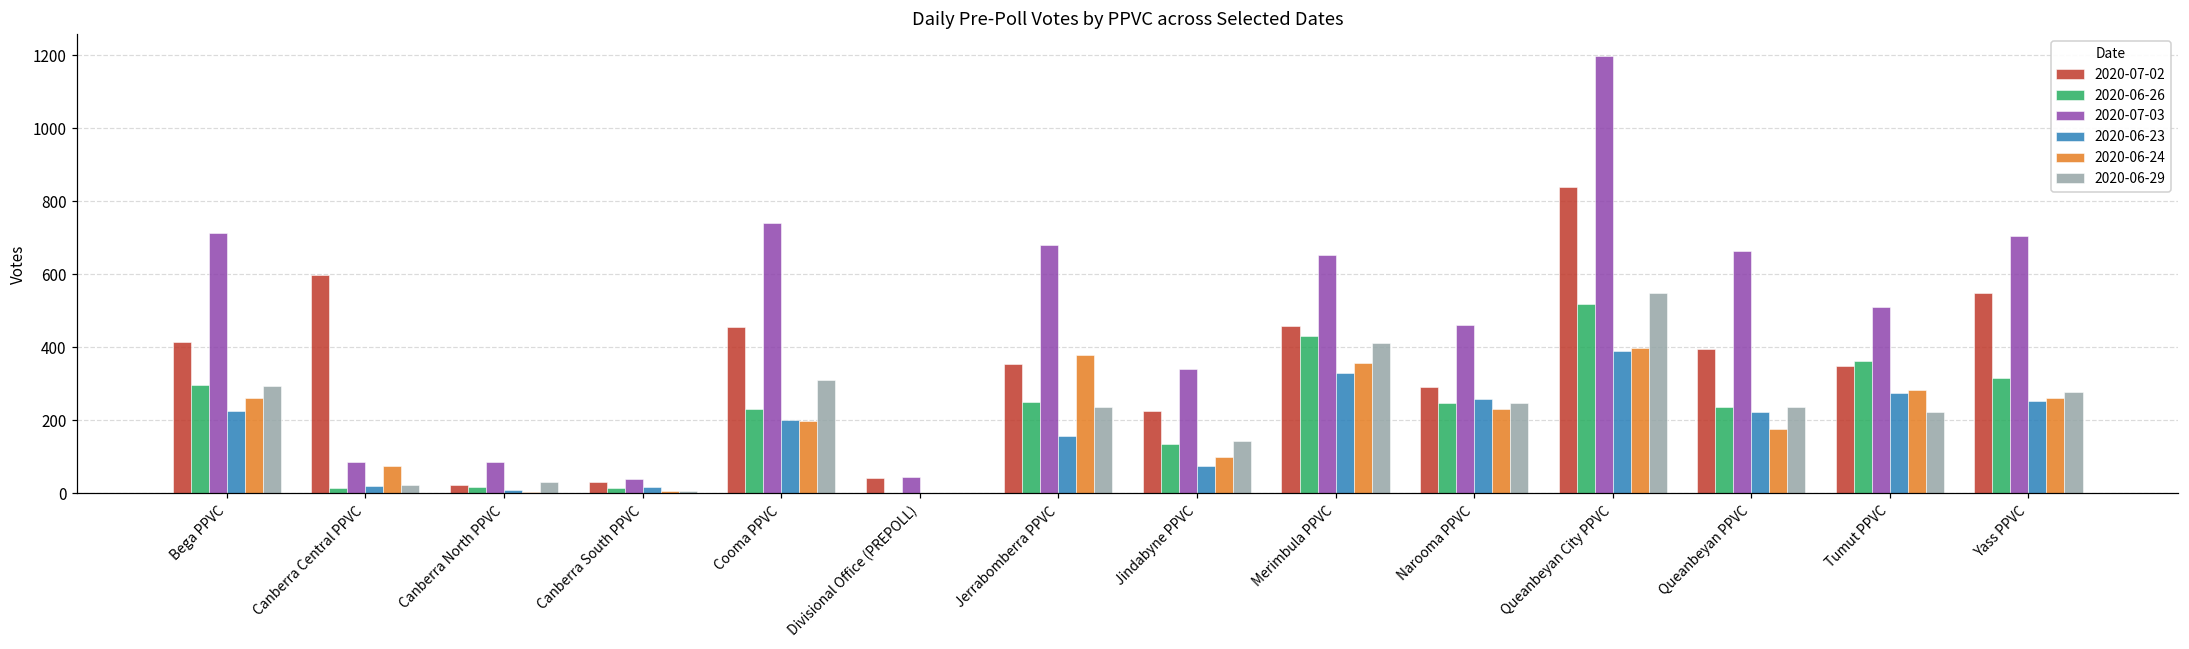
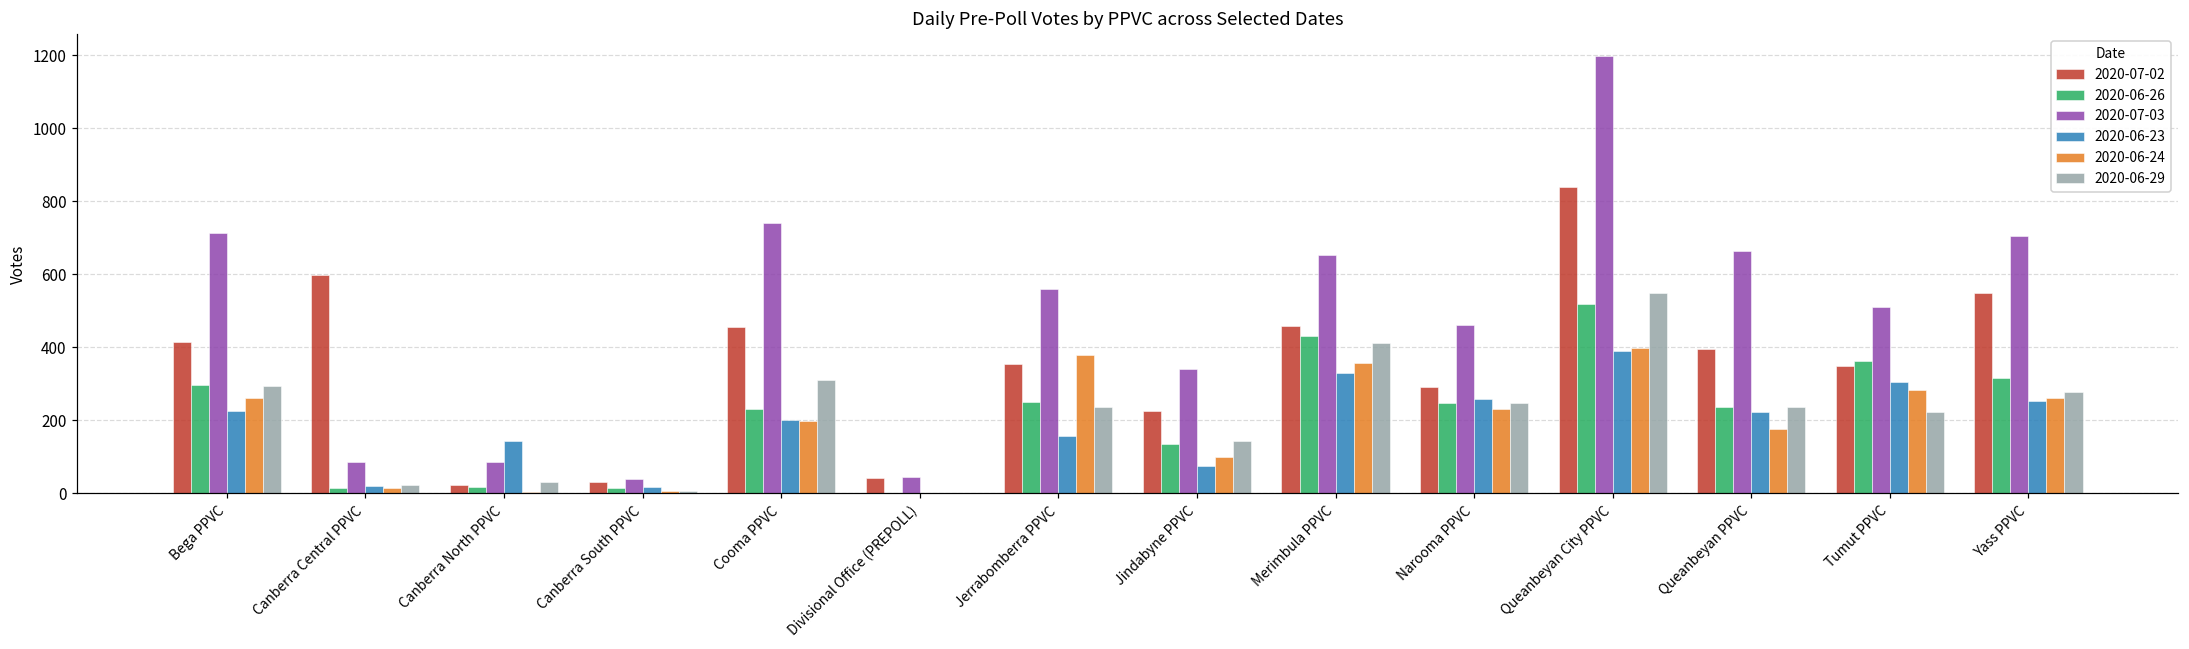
  {
    "2020-07-02": {
      "Bega PPVC": 410,
      "Canberra Central PPVC": 600,
      "Canberra North PPVC": 20,
      "Canberra South PPVC": 30,
      "Cooma PPVC": 460,
      "Divisional Office (PREPOLL)": 40,
      "Jerrabomberra PPVC": 360,
      "Jindabyne PPVC": 230,
      "Merimbula PPVC": 460,
      "Narooma PPVC": 290,
      "Queanbeyan City PPVC": 840,
      "Queanbeyan PPVC": 400,
      "Tumut PPVC": 350,
      "Yass PPVC": 550
    },
    "2020-06-26": {
      "Bega PPVC": 300,
      "Canberra Central PPVC": 20,
      "Canberra North PPVC": 20,
      "Canberra South PPVC": 20,
      "Cooma PPVC": 230,
      "Jerrabomberra PPVC": 250,
      "Jindabyne PPVC": 140,
      "Merimbula PPVC": 430,
      "Narooma PPVC": 250,
      "Queanbeyan City PPVC": 520,
      "Queanbeyan PPVC": 240,
      "Tumut PPVC": 360,
      "Yass PPVC": 320
    },
    "2020-07-03": {
      "Bega PPVC": 710,
      "Canberra Central PPVC": 90,
      "Canberra North PPVC": 90,
      "Canberra South PPVC": 40,
      "Cooma PPVC": 740,
      "Divisional Office (PREPOLL)": 50,
-     "Jerrabomberra PPVC": 680,
+     "Jerrabomberra PPVC": 560,
      "Jindabyne PPVC": 340,
      "Merimbula PPVC": 650,
      "Narooma PPVC": 460,
      "Queanbeyan City PPVC": 1200,
      "Queanbeyan PPVC": 670,
      "Tumut PPVC": 510,
      "Yass PPVC": 710
    },
    "2020-06-23": {
      "Bega PPVC": 230,
      "Canberra Central PPVC": 20,
-     "Canberra North PPVC": 10,
+     "Canberra North PPVC": 140,
      "Canberra South PPVC": 20,
      "Cooma PPVC": 200,
      "Divisional Office (PREPOLL)": 0,
      "Jerrabomberra PPVC": 160,
      "Jindabyne PPVC": 80,
      "Merimbula PPVC": 330,
      "Narooma PPVC": 260,
      "Queanbeyan City PPVC": 390,
      "Queanbeyan PPVC": 220,
-     "Tumut PPVC": 270,
+     "Tumut PPVC": 310,
      "Yass PPVC": 250
    },
    "2020-06-24": {
      "Bega PPVC": 260,
-     "Canberra Central PPVC": 80,
+     "Canberra Central PPVC": 20,
      "Canberra South PPVC": 10,
      "Cooma PPVC": 200,
      "Divisional Office (PREPOLL)": 0,
      "Jerrabomberra PPVC": 380,
      "Jindabyne PPVC": 100,
      "Merimbula PPVC": 360,
      "Narooma PPVC": 230,
      "Queanbeyan City PPVC": 400,
      "Queanbeyan PPVC": 180,
      "Tumut PPVC": 280,
      "Yass PPVC": 260
    },
    "2020-06-29": {
      "Bega PPVC": 290,
      "Canberra Central PPVC": 20,
      "Canberra North PPVC": 30,
      "Cooma PPVC": 310,
      "Divisional Office (PREPOLL)": 0,
      "Jerrabomberra PPVC": 240,
      "Jindabyne PPVC": 140,
      "Merimbula PPVC": 410,
      "Narooma PPVC": 250,
      "Queanbeyan City PPVC": 550,
      "Queanbeyan PPVC": 240,
      "Tumut PPVC": 220,
      "Yass PPVC": 280
    }
  }
